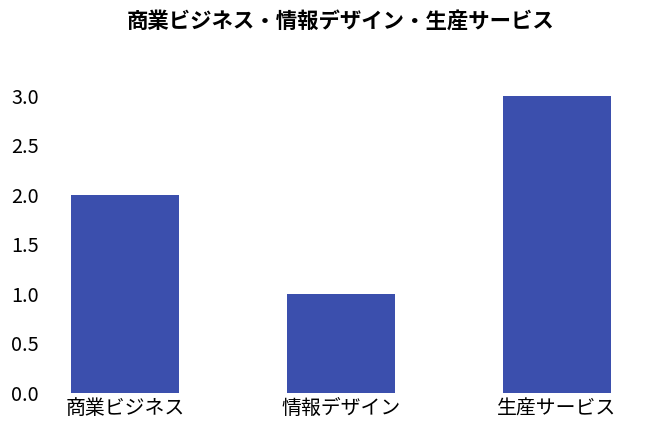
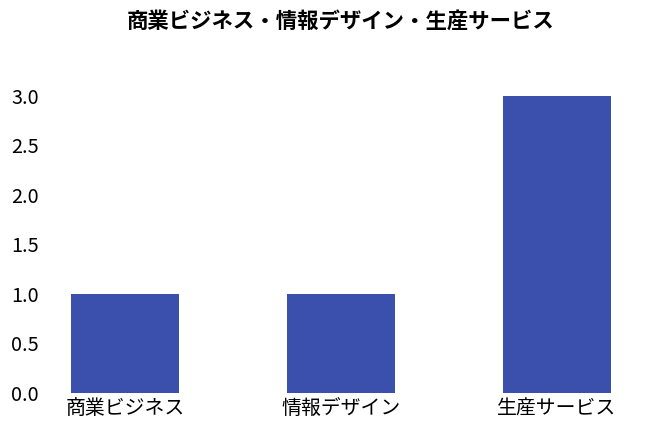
  {
-   "商業ビジネス": 2,
+   "商業ビジネス": 1,
    "情報デザイン": 1,
    "生産サービス": 3
  }
